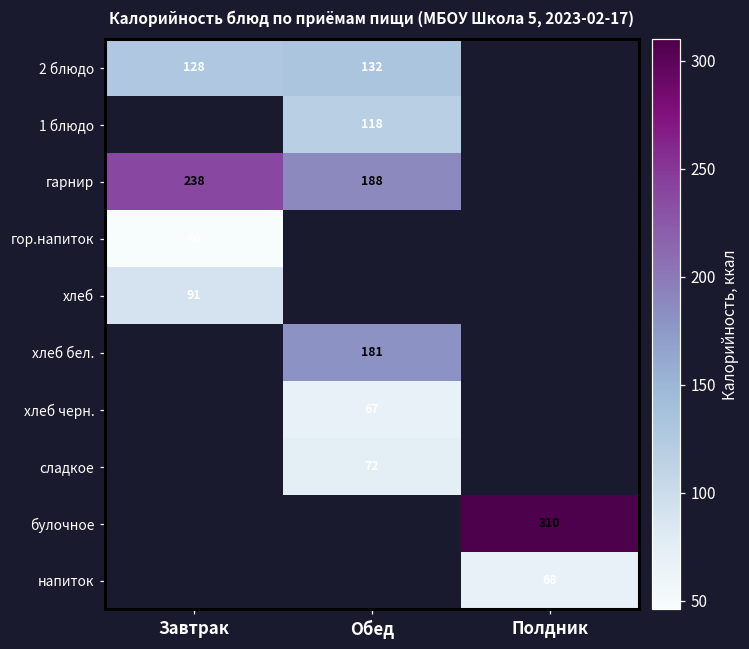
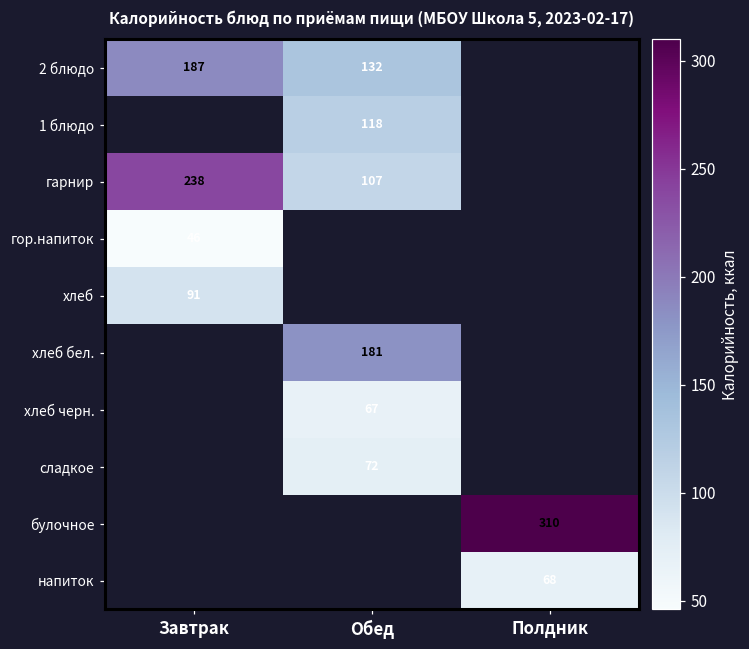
  {
    "2 блюдо": {
-     "Завтрак": 128,
+     "Завтрак": 187,
      "Обед": 132
    },
    "1 блюдо": {
      "Обед": 118
    },
    "гарнир": {
      "Завтрак": 238,
-     "Обед": 188
+     "Обед": 107
    },
    "хлеб бел.": {
      "Обед": 181
    },
    "булочное": {
      "Полдник": 310
    }
  }
